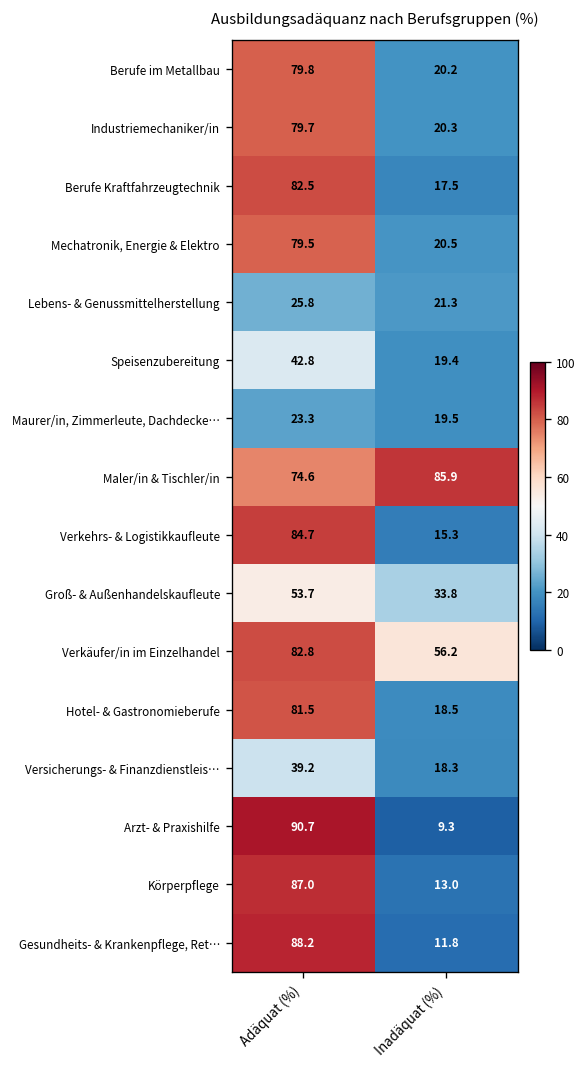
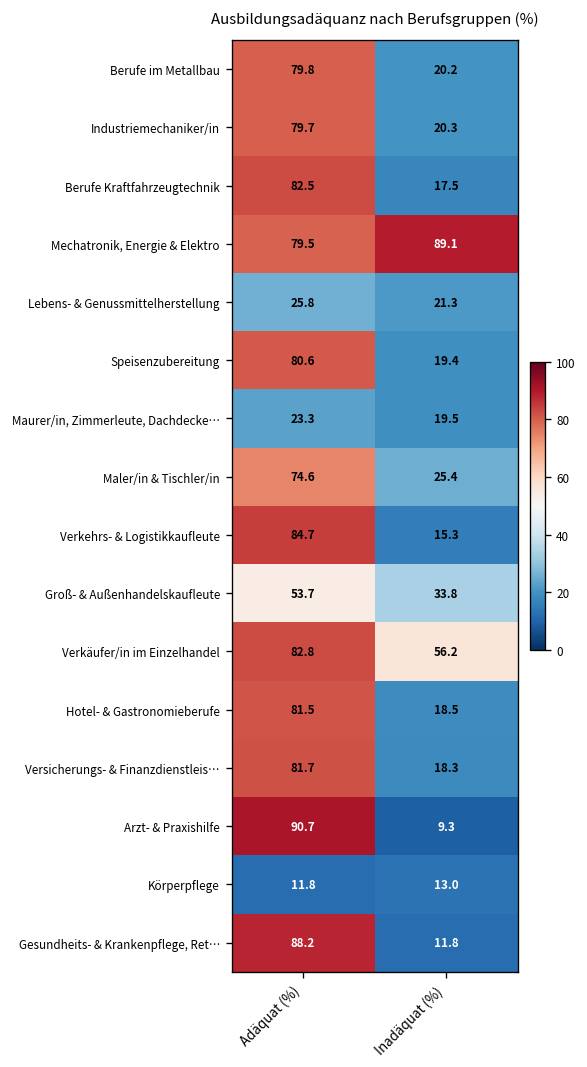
  {
    "Berufe im Metallbau": {
      "Adäquat (%)": 79.8,
      "Inadäquat (%)": 20.2
    },
    "Industriemechaniker/in": {
      "Adäquat (%)": 79.7,
      "Inadäquat (%)": 20.3
    },
    "Berufe Kraftfahrzeugtechnik": {
      "Adäquat (%)": 82.5,
      "Inadäquat (%)": 17.5
    },
    "Mechatronik, Energie & Elektro": {
      "Adäquat (%)": 79.5,
-     "Inadäquat (%)": 20.5
+     "Inadäquat (%)": 89.1
    },
    "Lebens- & Genussmittelherstellung": {
      "Adäquat (%)": 25.8,
      "Inadäquat (%)": 21.3
    },
    "Speisenzubereitung": {
-     "Adäquat (%)": 42.8,
+     "Adäquat (%)": 80.6,
      "Inadäquat (%)": 19.4
    },
    "Maurer/in, Zimmerleute, Dachdecke…": {
      "Adäquat (%)": 23.3,
      "Inadäquat (%)": 19.5
    },
    "Maler/in & Tischler/in": {
      "Adäquat (%)": 74.6,
-     "Inadäquat (%)": 85.9
+     "Inadäquat (%)": 25.4
    },
    "Verkehrs- & Logistikkaufleute": {
      "Adäquat (%)": 84.7,
      "Inadäquat (%)": 15.3
    },
    "Groß- & Außenhandelskaufleute": {
      "Adäquat (%)": 53.7,
      "Inadäquat (%)": 33.8
    },
    "Verkäufer/in im Einzelhandel": {
      "Adäquat (%)": 82.8,
      "Inadäquat (%)": 56.2
    },
    "Hotel- & Gastronomieberufe": {
      "Adäquat (%)": 81.5,
      "Inadäquat (%)": 18.5
    },
    "Versicherungs- & Finanzdienstleis…": {
-     "Adäquat (%)": 39.2,
+     "Adäquat (%)": 81.7,
      "Inadäquat (%)": 18.3
    },
    "Arzt- & Praxishilfe": {
      "Adäquat (%)": 90.7,
      "Inadäquat (%)": 9.3
    },
    "Körperpflege": {
-     "Adäquat (%)": 87.0,
+     "Adäquat (%)": 11.8,
      "Inadäquat (%)": 13.0
    },
    "Gesundheits- & Krankenpflege, Ret…": {
      "Adäquat (%)": 88.2,
      "Inadäquat (%)": 11.8
    }
  }
